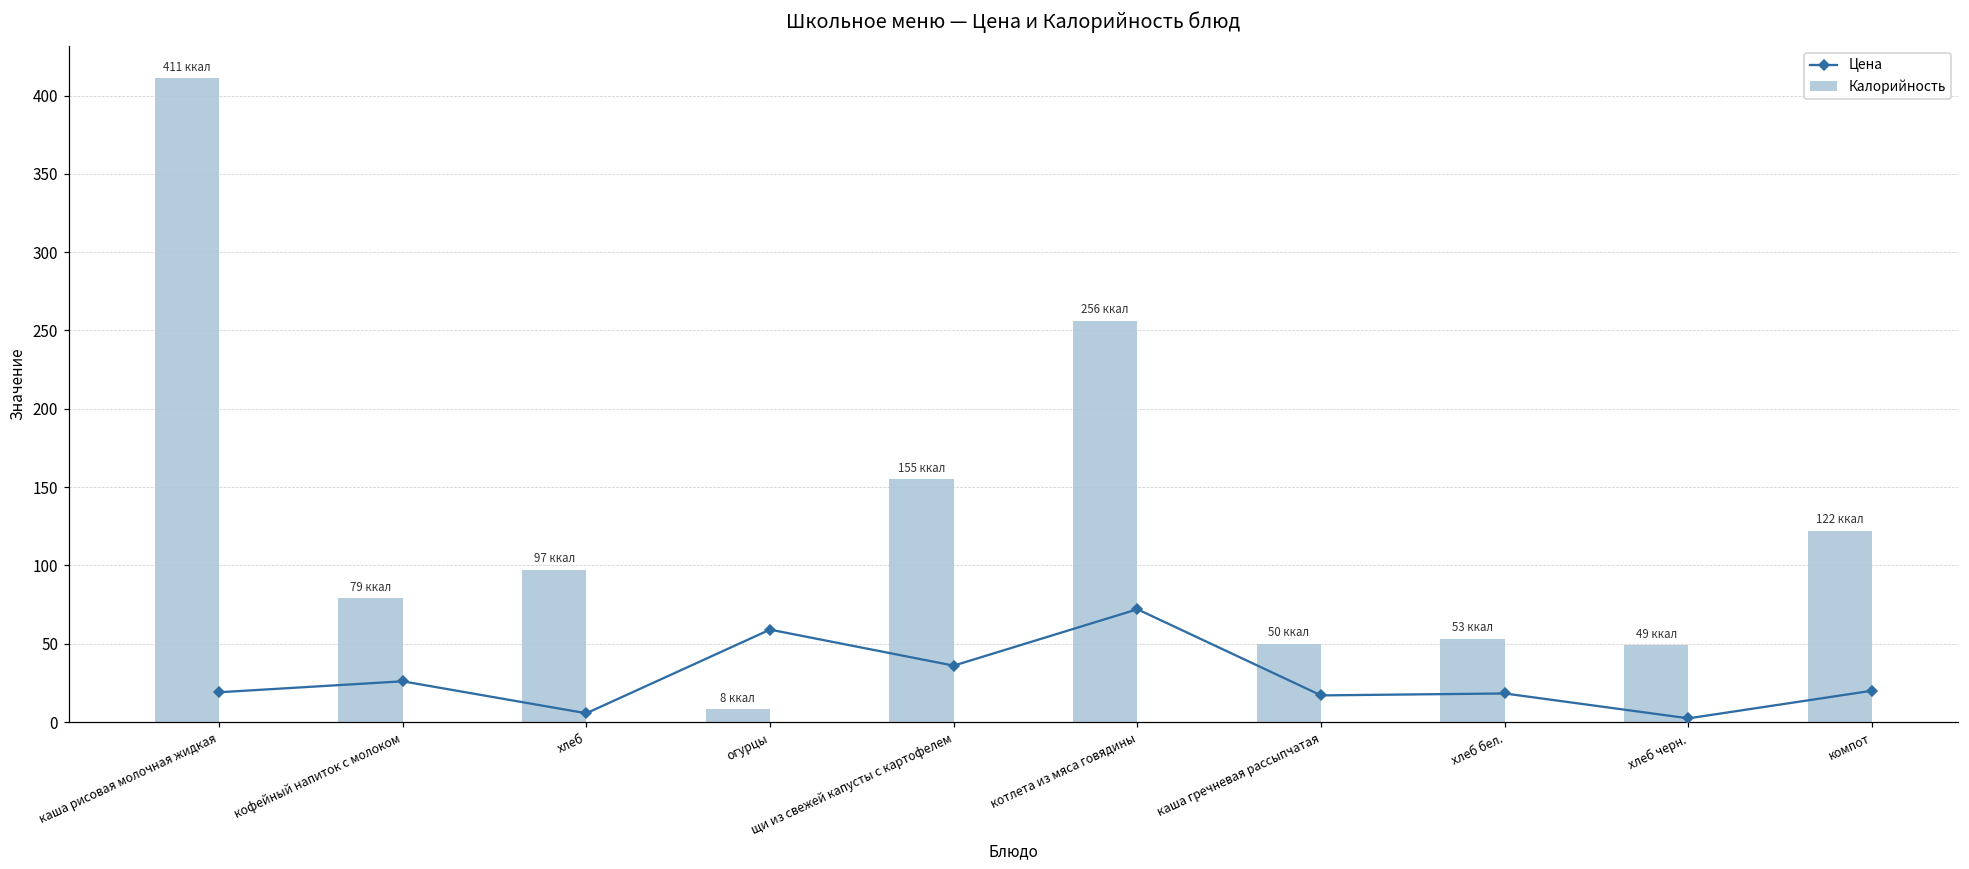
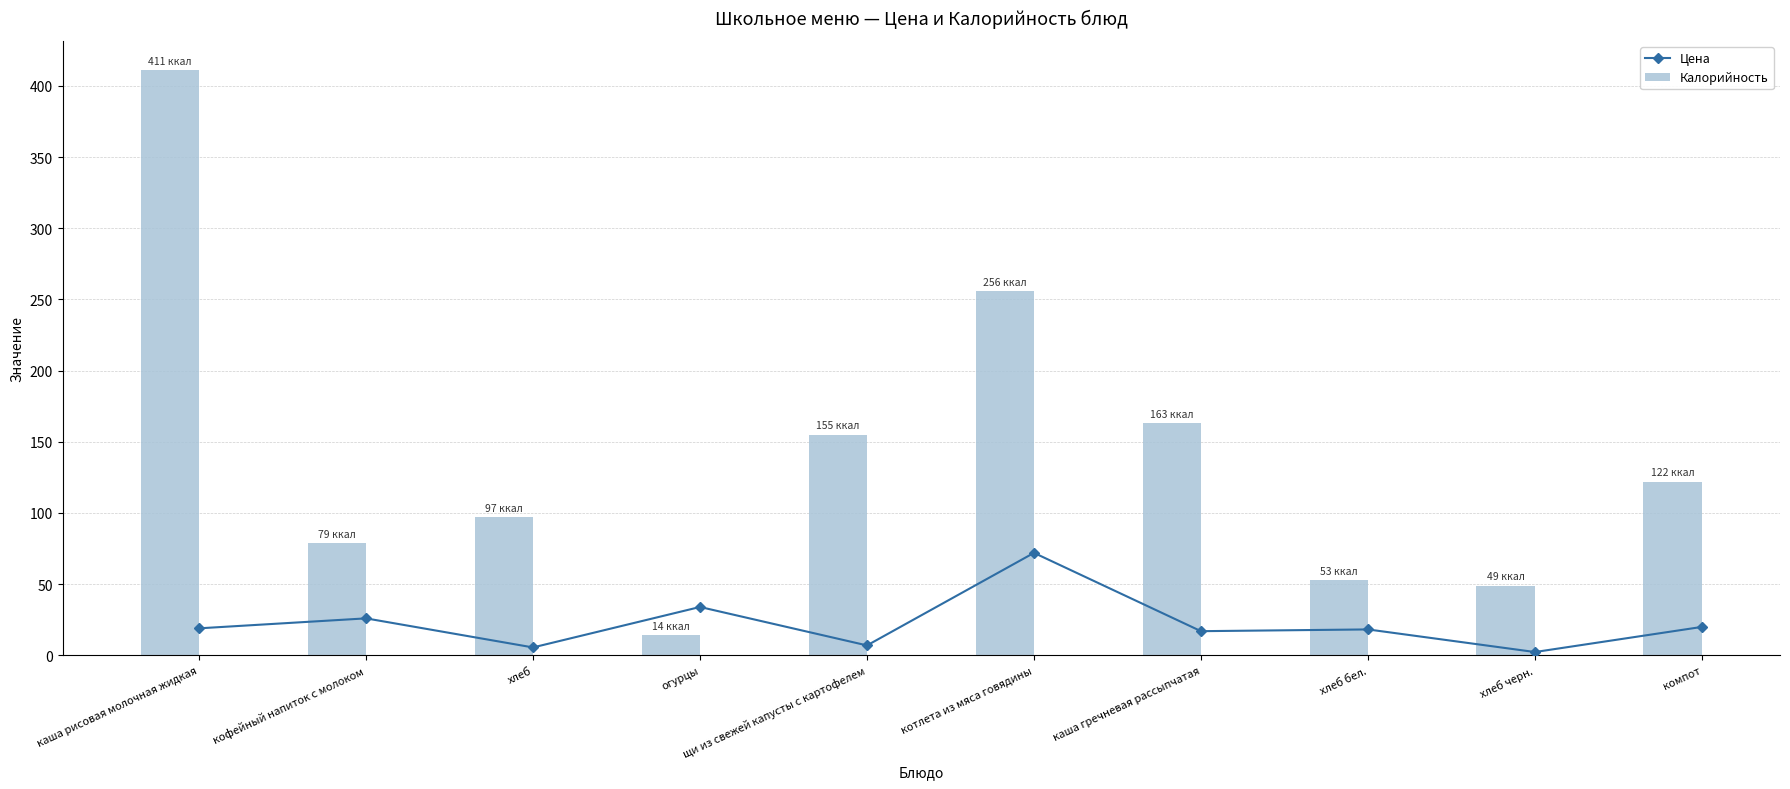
  {
    "Калорийность": {
      "каша рисовая молочная жидкая": 411,
      "кофейный напиток с молоком": 79,
      "хлеб": 97,
-     "огурцы": 8,
+     "огурцы": 14,
      "щи из свежей капусты с картофелем": 155,
      "котлета из мяса говядины": 256,
-     "каша гречневая рассыпчатая": 50,
+     "каша гречневая рассыпчатая": 163,
      "хлеб бел.": 53,
      "хлеб черн.": 49,
      "компот": 122
    },
    "Цена": {
      "каша рисовая молочная жидкая": 19,
      "кофейный напиток с молоком": 26,
      "хлеб": 6,
-     "огурцы": 59,
-     "щи из свежей капусты с картофелем": 36,
+     "огурцы": 34,
+     "щи из свежей капусты с картофелем": 7,
      "котлета из мяса говядины": 72,
      "каша гречневая рассыпчатая": 17,
      "хлеб бел.": 18,
      "хлеб черн.": 2,
      "компот": 20
    }
  }
